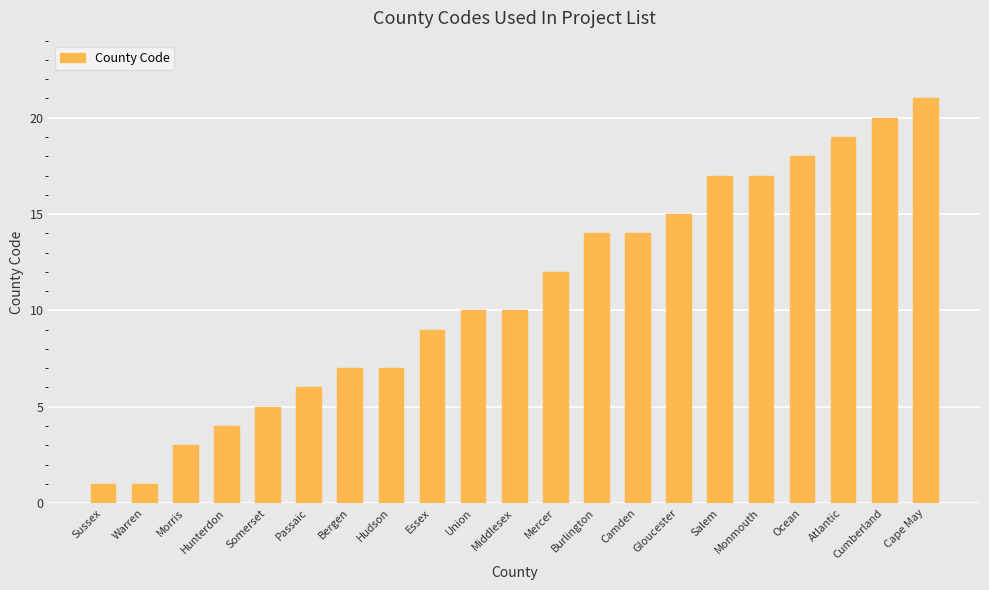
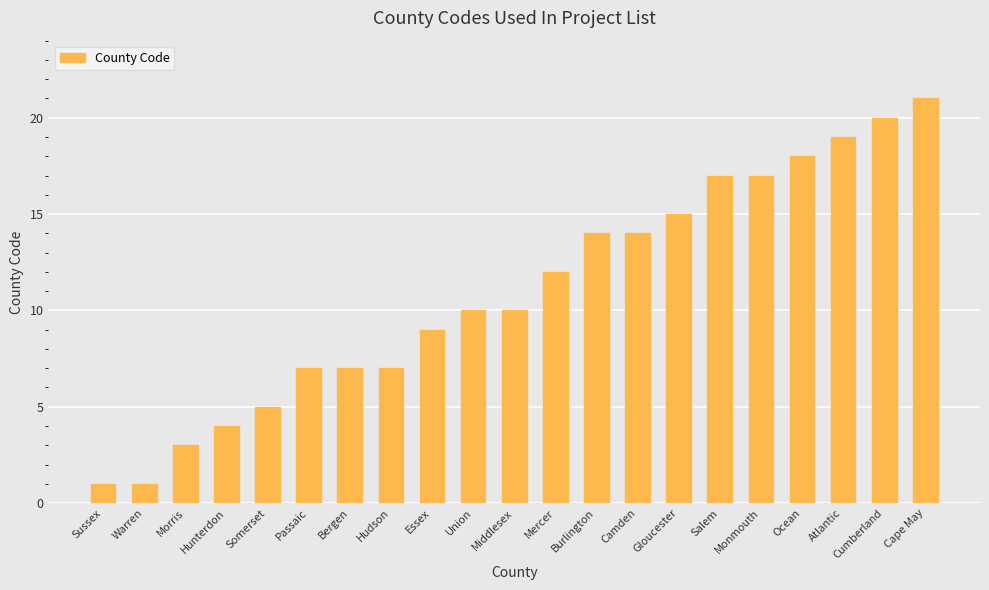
  {
    "Sussex": 1,
    "Warren": 1,
    "Morris": 3,
    "Hunterdon": 4,
    "Somerset": 5,
-   "Passaic": 6,
+   "Passaic": 7,
    "Bergen": 7,
    "Hudson": 7,
    "Essex": 9,
    "Union": 10,
    "Middlesex": 10,
    "Mercer": 12,
    "Burlington": 14,
    "Camden": 14,
    "Gloucester": 15,
    "Salem": 17,
    "Monmouth": 17,
    "Ocean": 18,
    "Atlantic": 19,
    "Cumberland": 20,
    "Cape May": 21
  }
